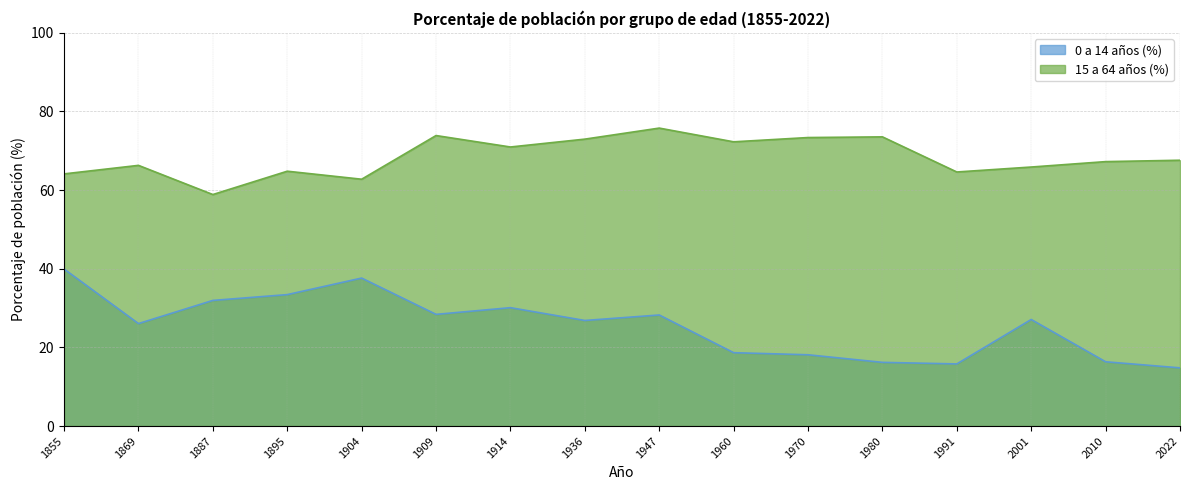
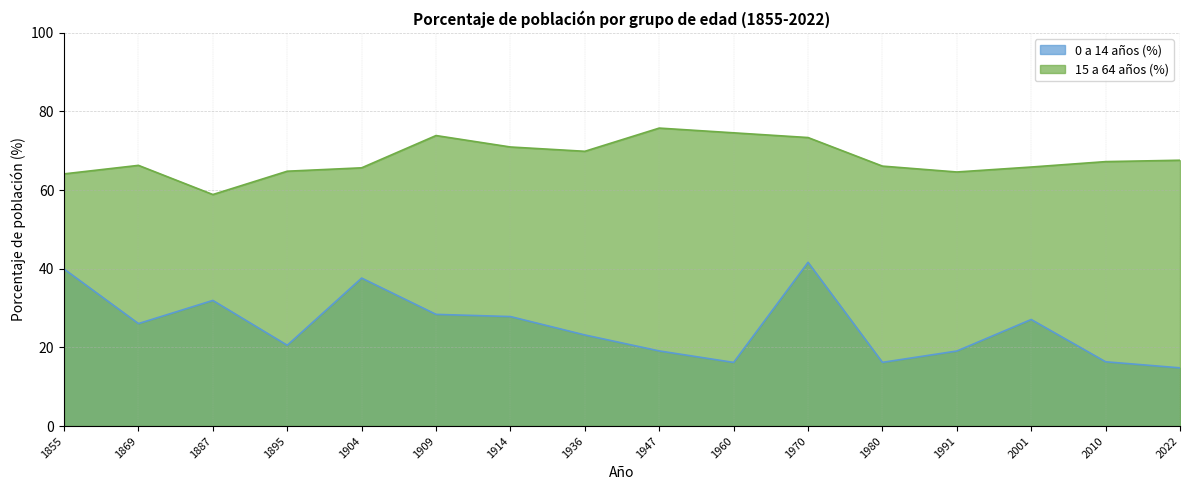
  {
    "0 a 14 años (%)": {
      "1855": 40,
      "1869": 26,
      "1887": 32,
-     "1895": 33,
+     "1895": 21,
      "1904": 38,
      "1909": 28,
-     "1914": 30,
-     "1936": 27,
-     "1947": 28,
-     "1960": 19,
-     "1970": 18,
+     "1914": 28,
+     "1936": 23,
+     "1947": 19,
+     "1960": 16,
+     "1970": 42,
      "1980": 16,
-     "1991": 16,
+     "1991": 19,
      "2001": 27,
      "2010": 16,
      "2022": 15
    },
    "15 a 64 años (%)": {
      "1855": 64,
      "1869": 66,
      "1887": 59,
      "1895": 65,
-     "1904": 63,
+     "1904": 66,
      "1909": 74,
      "1914": 71,
-     "1936": 73,
+     "1936": 70,
      "1947": 76,
-     "1960": 72,
+     "1960": 75,
      "1970": 73,
-     "1980": 74,
+     "1980": 66,
      "1991": 65,
      "2001": 66,
      "2010": 67,
      "2022": 68
    }
  }
